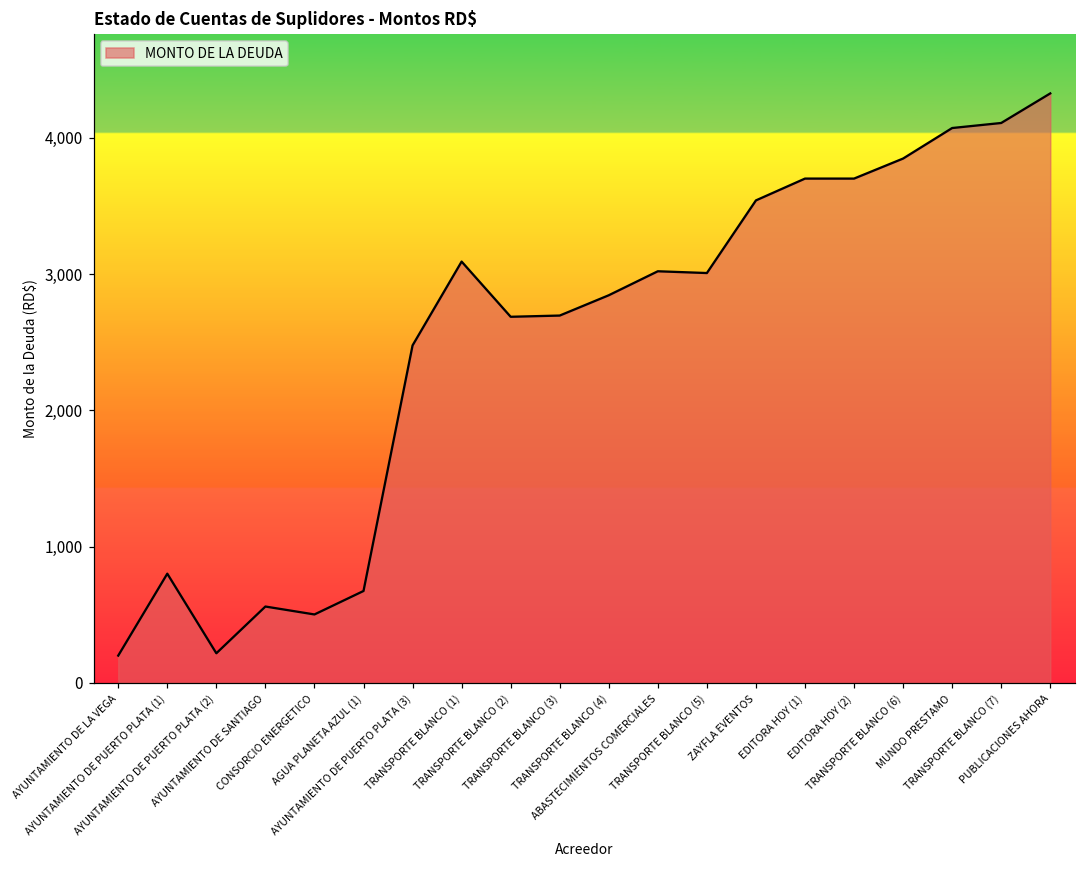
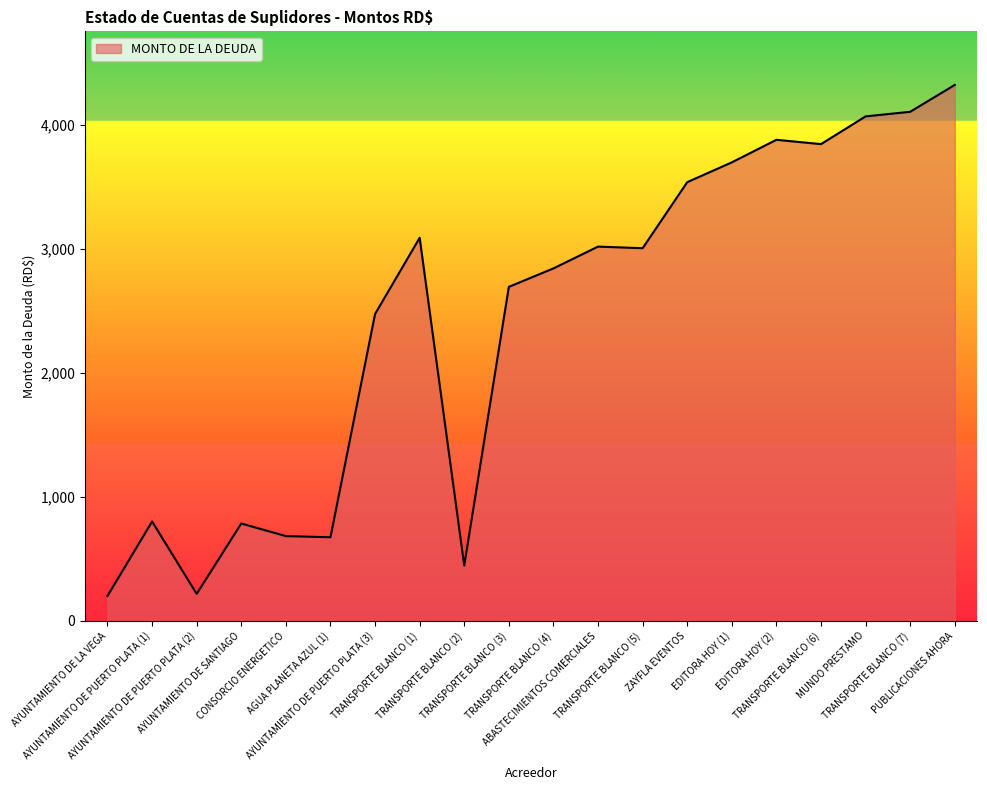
  {
    "AYUNTAMIENTO DE LA VEGA": "200",
    "AYUNTAMIENTO DE PUERTO PLATA (1)": "800",
    "AYUNTAMIENTO DE PUERTO PLATA (2)": "220",
-   "AYUNTAMIENTO DE SANTIAGO": "560",
-   "CONSORCIO ENERGETICO": "500",
+   "AYUNTAMIENTO DE SANTIAGO": "790",
+   "CONSORCIO ENERGETICO": "680",
    "AGUA PLANETA AZUL (1)": "670",
    "AYUNTAMIENTO DE PUERTO PLATA (3)": "2,480",
    "TRANSPORTE BLANCO (1)": "3,090",
-   "TRANSPORTE BLANCO (2)": "2,690",
+   "TRANSPORTE BLANCO (2)": "450",
    "TRANSPORTE BLANCO (3)": "2,700",
    "TRANSPORTE BLANCO (4)": "2,840",
    "ABASTECIMIENTOS COMERCIALES": "3,020",
    "TRANSPORTE BLANCO (5)": "3,010",
    "ZAYFLA EVENTOS": "3,540",
    "EDITORA HOY (1)": "3,700",
-   "EDITORA HOY (2)": "3,700",
+   "EDITORA HOY (2)": "3,880",
    "TRANSPORTE BLANCO (6)": "3,850",
    "MUNDO PRESTAMO": "4,070",
    "TRANSPORTE BLANCO (7)": "4,110",
    "PUBLICACIONES AHORA": "4,330"
  }
